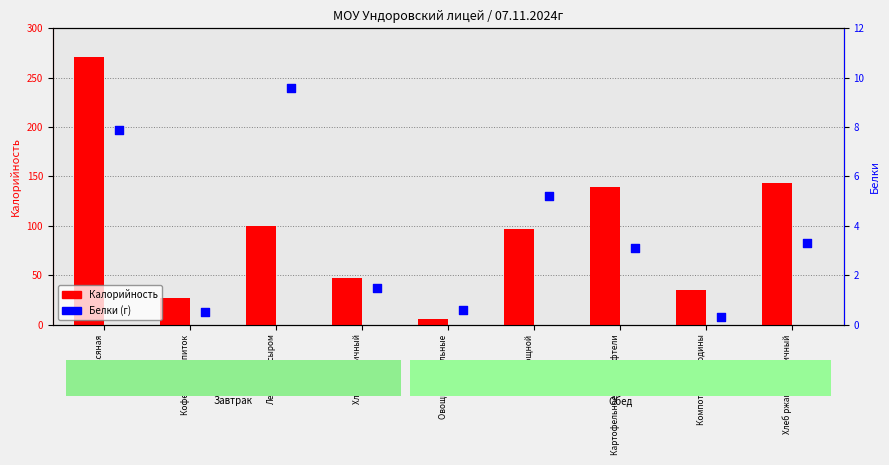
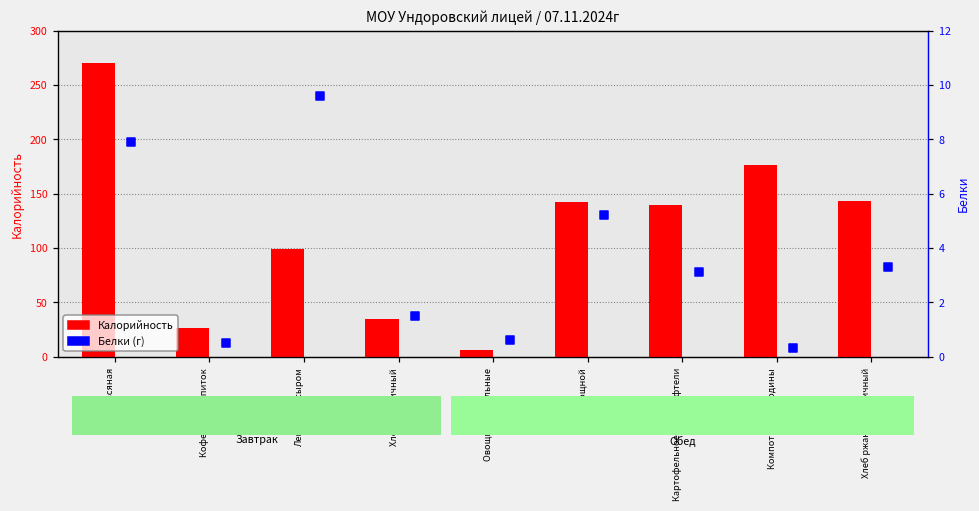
  {
    "Калорийность": {
      "Каша овсяная": 270,
      "Кофейный напиток": 30,
      "Лепешка с сыром": 100,
-     "Хлеб пшеничный": 50,
+     "Хлеб пшеничный": 30,
      "Овощи натуральные": 10,
-     "Суп овощной": 100,
+     "Суп овощной": 140,
      "Картофельное пюре тефтели": 140,
-     "Компот из смородины": 40,
+     "Компот из смородины": 180,
      "Хлеб ржано-пшеничный": 140
    }
  }
